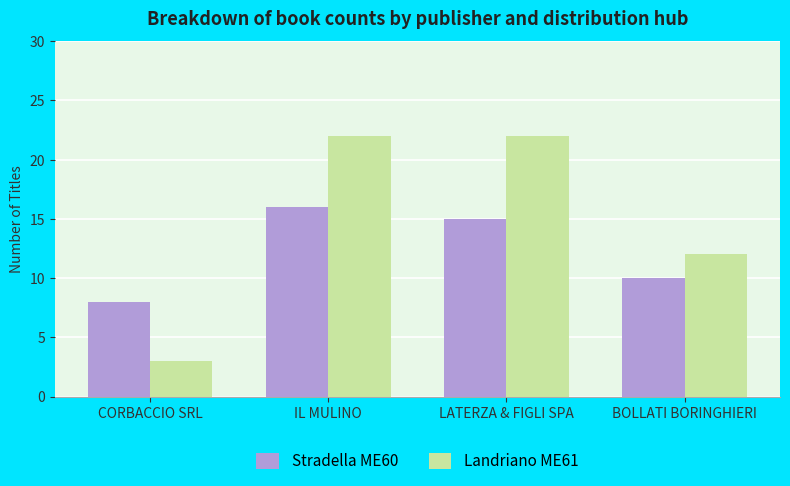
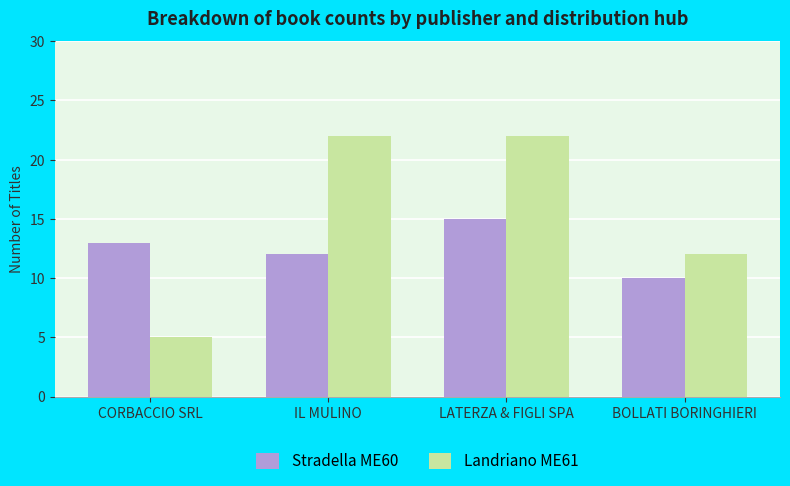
  {
    "Stradella ME60": {
-     "CORBACCIO SRL": 8,
-     "IL MULINO": 16,
+     "CORBACCIO SRL": 13,
+     "IL MULINO": 12,
      "LATERZA & FIGLI SPA": 15,
      "BOLLATI BORINGHIERI": 10
    },
    "Landriano ME61": {
-     "CORBACCIO SRL": 3,
+     "CORBACCIO SRL": 5,
      "IL MULINO": 22,
      "LATERZA & FIGLI SPA": 22,
      "BOLLATI BORINGHIERI": 12
    }
  }
